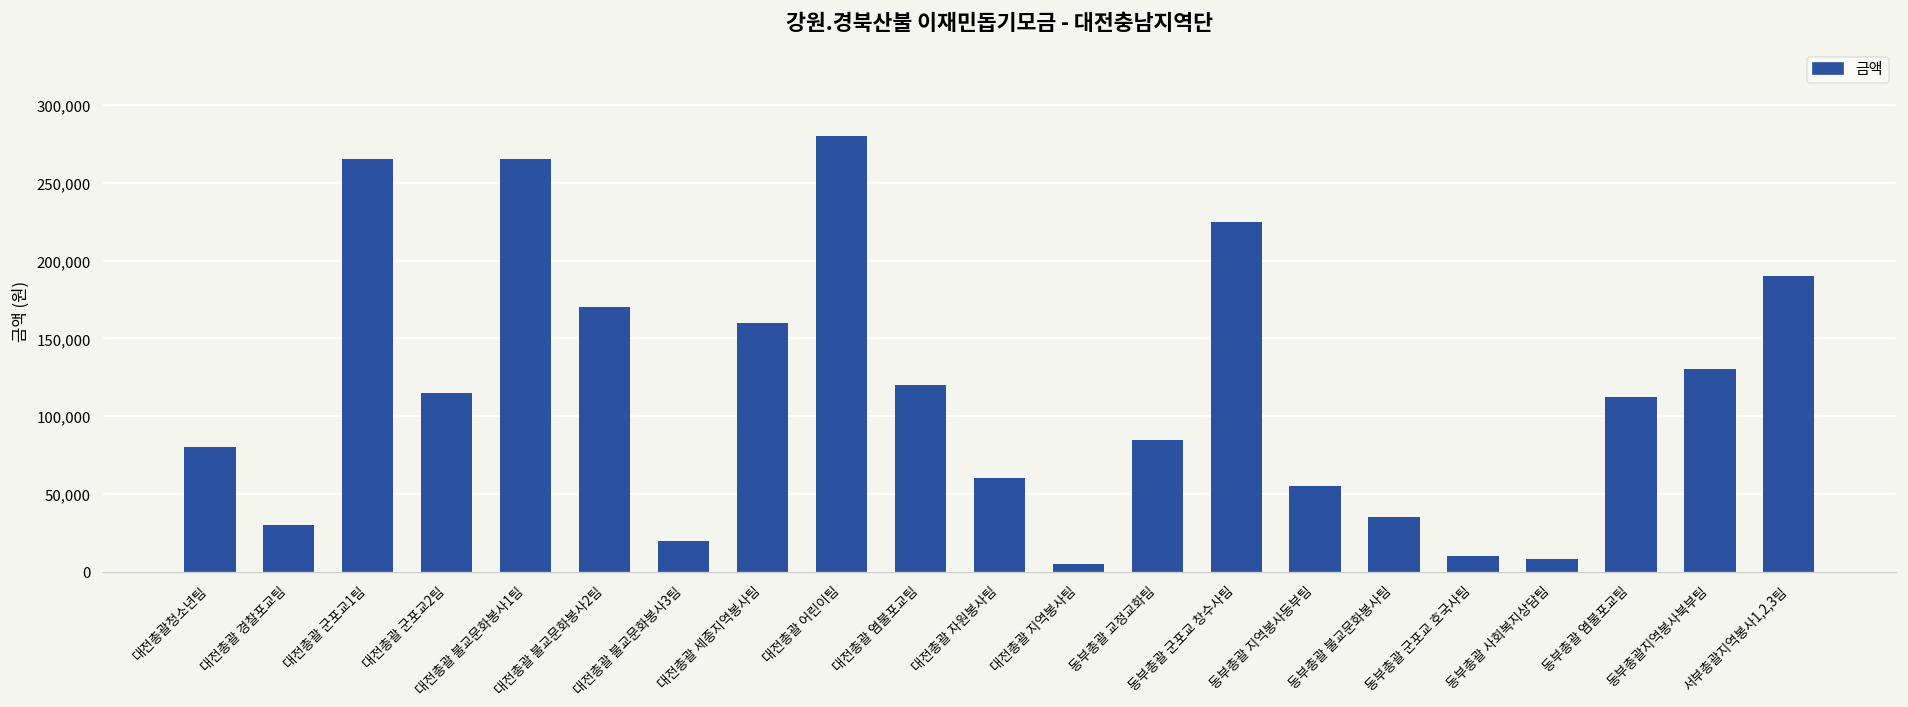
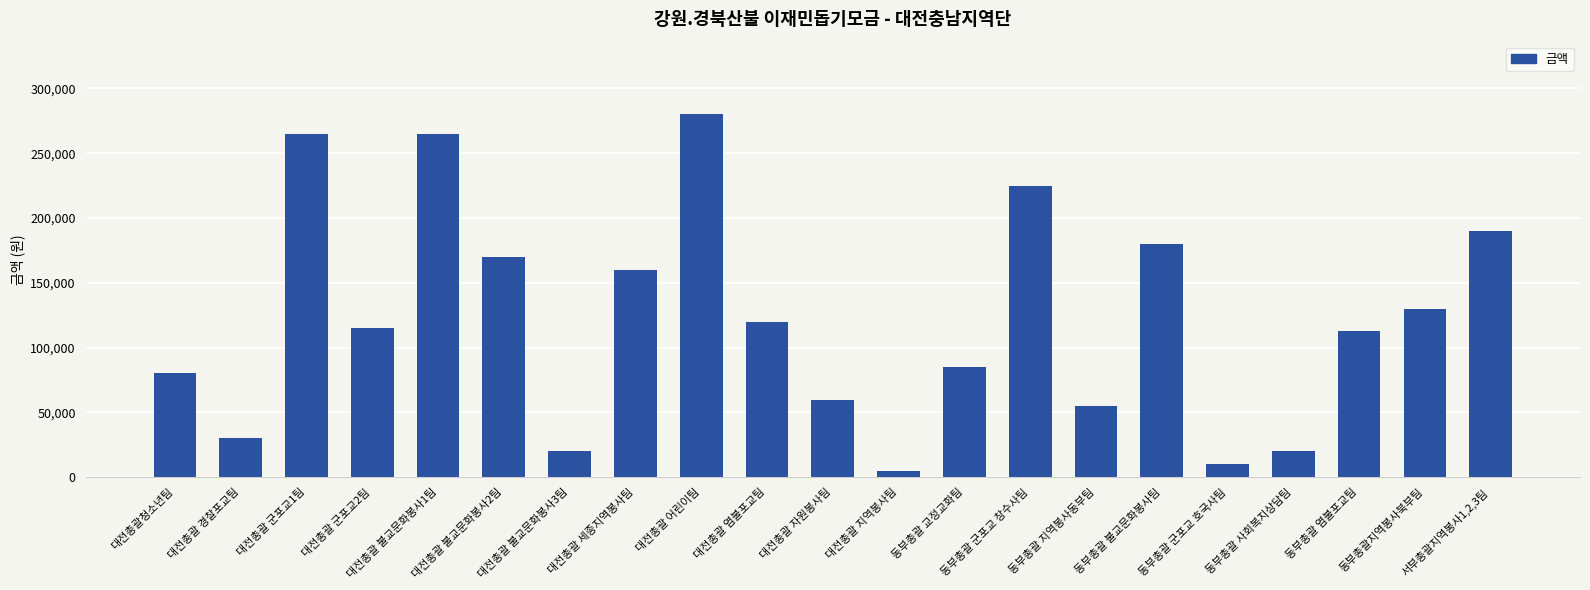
  {
    "대전총괄청소년팀": "80,000",
    "대전총괄 경찰포교팀": "30,000",
    "대전총괄 군포교1팀": "265,000",
    "대전총괄 군포교2팀": "115,000",
    "대전총괄 불교문화봉사1팀": "265,000",
    "대전총괄 불교문화봉사2팀": "170,000",
    "대전총괄 불교문화봉사3팀": "20,000",
    "대전총괄 세종지역봉사팀": "160,000",
    "대전총괄 어린이팀": "280,000",
    "대전총괄 염불포교팀": "120,000",
    "대전총괄 자원봉사팀": "60,000",
    "대전총괄 지역봉사팀": "5,000",
    "동부총괄 교정교화팀": "85,000",
    "동부총괄 군포교 창수사팀": "225,000",
    "동부총괄 지역봉사동부팀": "55,000",
-   "동부총괄 불교문화봉사팀": "35,000",
+   "동부총괄 불교문화봉사팀": "180,000",
    "동부총괄 군포교 호국사팀": "10,000",
-   "동부총괄 사회복지상담팀": "8,000",
+   "동부총괄 사회복지상담팀": "20,000",
    "동부총괄 염불포교팀": "113,000",
    "동부총괄지역봉사북부팀": "130,000",
    "서부총괄지역봉사1,2,3팀": "190,000"
  }
